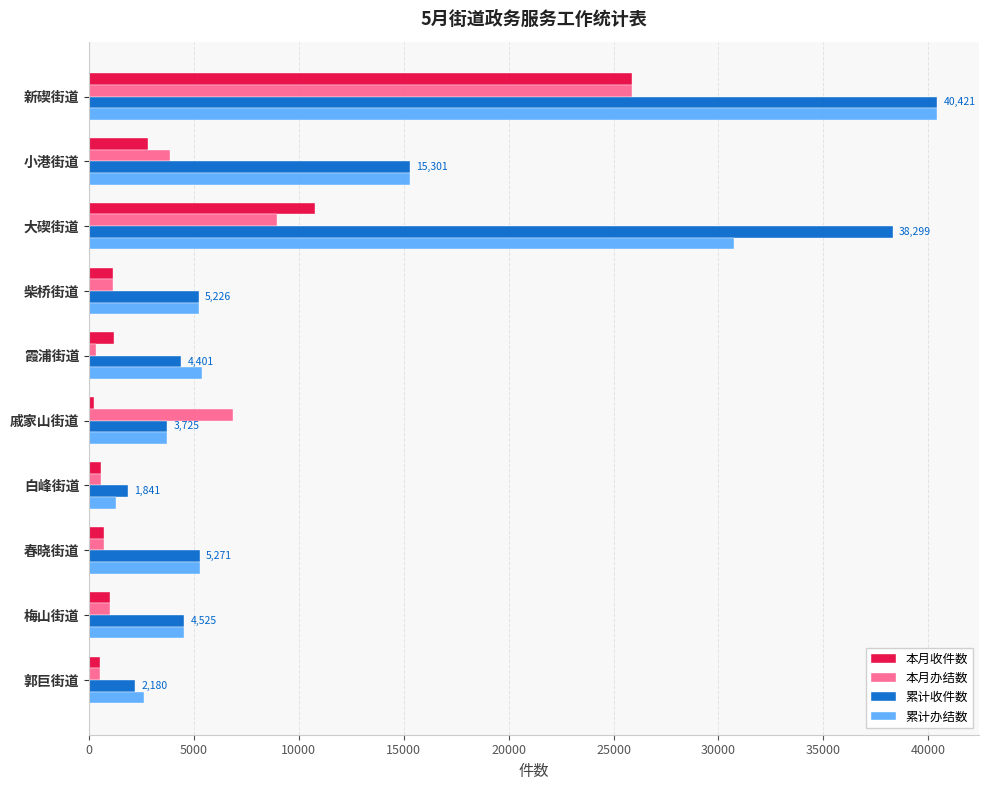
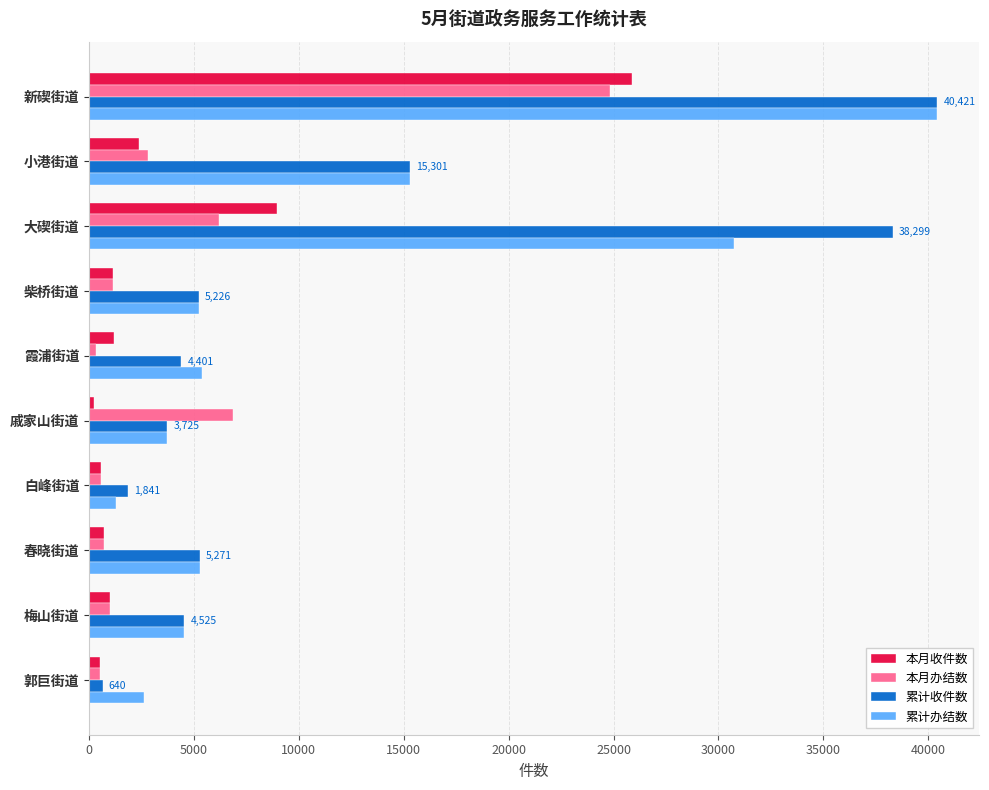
  {
    "本月收件数": {
      "新碶街道": "25900",
-     "小港街道": "2800",
-     "大碶街道": "10800",
+     "小港街道": "2400",
+     "大碶街道": "9000",
      "柴桥街道": "1200",
      "霞浦街道": "1200",
      "戚家山街道": "200",
      "白峰街道": "600",
      "春晓街道": "700",
      "梅山街道": "1000",
      "郭巨街道": "500"
    },
    "本月办结数": {
-     "新碶街道": "25900",
-     "小港街道": "3900",
-     "大碶街道": "9000",
+     "新碶街道": "24800",
+     "小港街道": "2800",
+     "大碶街道": "6200",
      "柴桥街道": "1200",
      "霞浦街道": "300",
      "戚家山街道": "6900",
      "白峰街道": "600",
      "春晓街道": "700",
      "梅山街道": "1000",
      "郭巨街道": "500"
    },
    "累计收件数": {
      "新碶街道": "40,421",
      "小港街道": "15,301",
      "大碶街道": "38,299",
      "柴桥街道": "5,226",
      "霞浦街道": "4,401",
      "戚家山街道": "3,725",
      "白峰街道": "1,841",
      "春晓街道": "5,271",
      "梅山街道": "4,525",
-     "郭巨街道": "2,180"
+     "郭巨街道": "640"
    },
    "累计办结数": {
      "小港街道": "15300",
      "大碶街道": "30800",
      "白峰街道": "1300",
      "郭巨街道": "2600"
    }
  }
